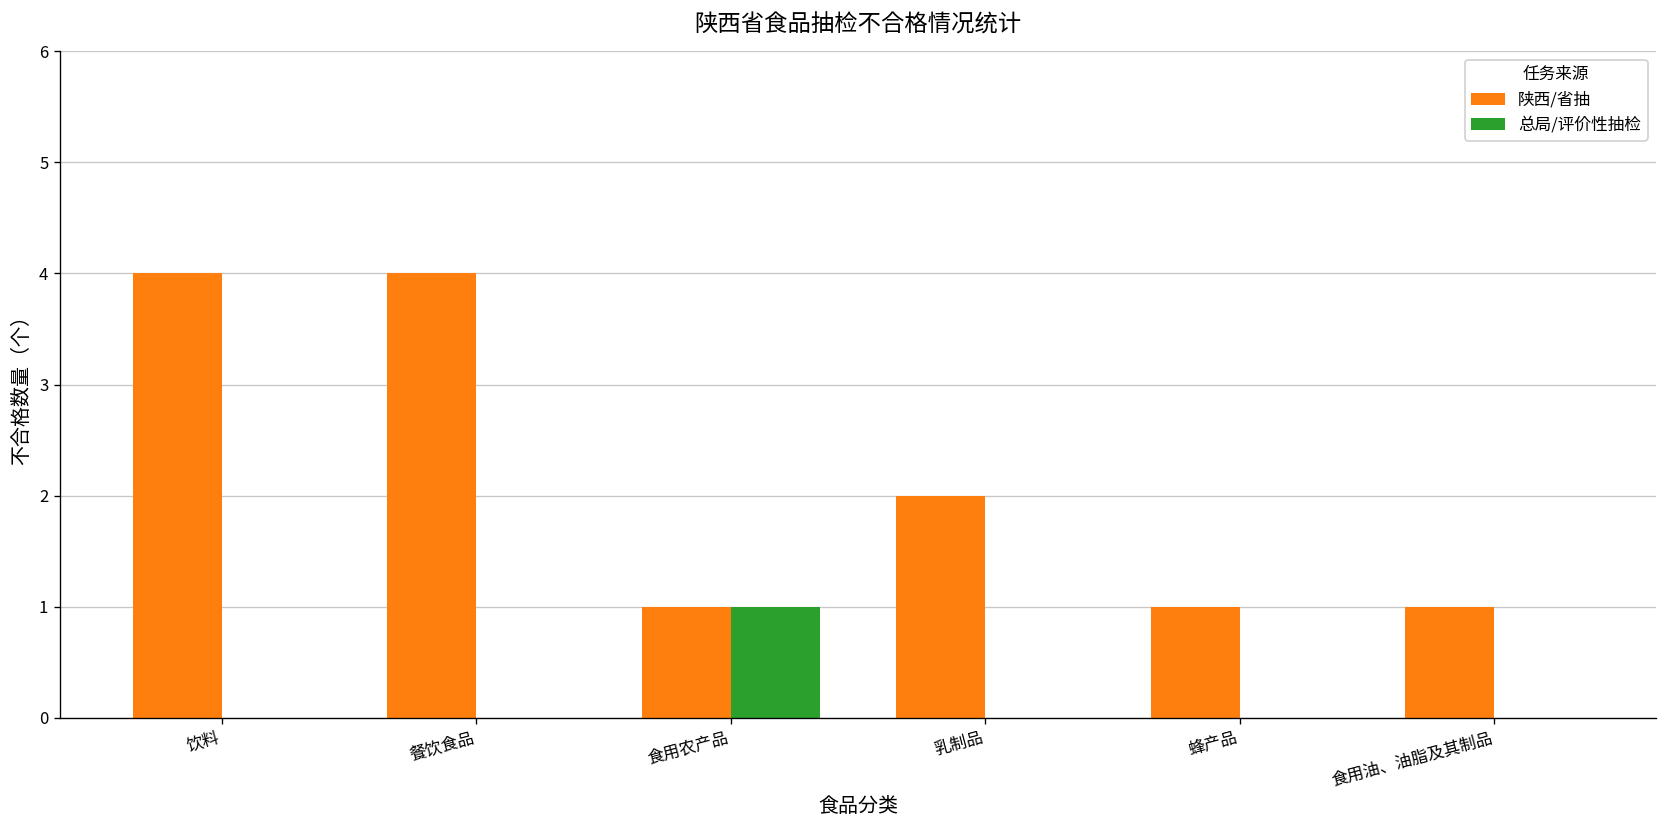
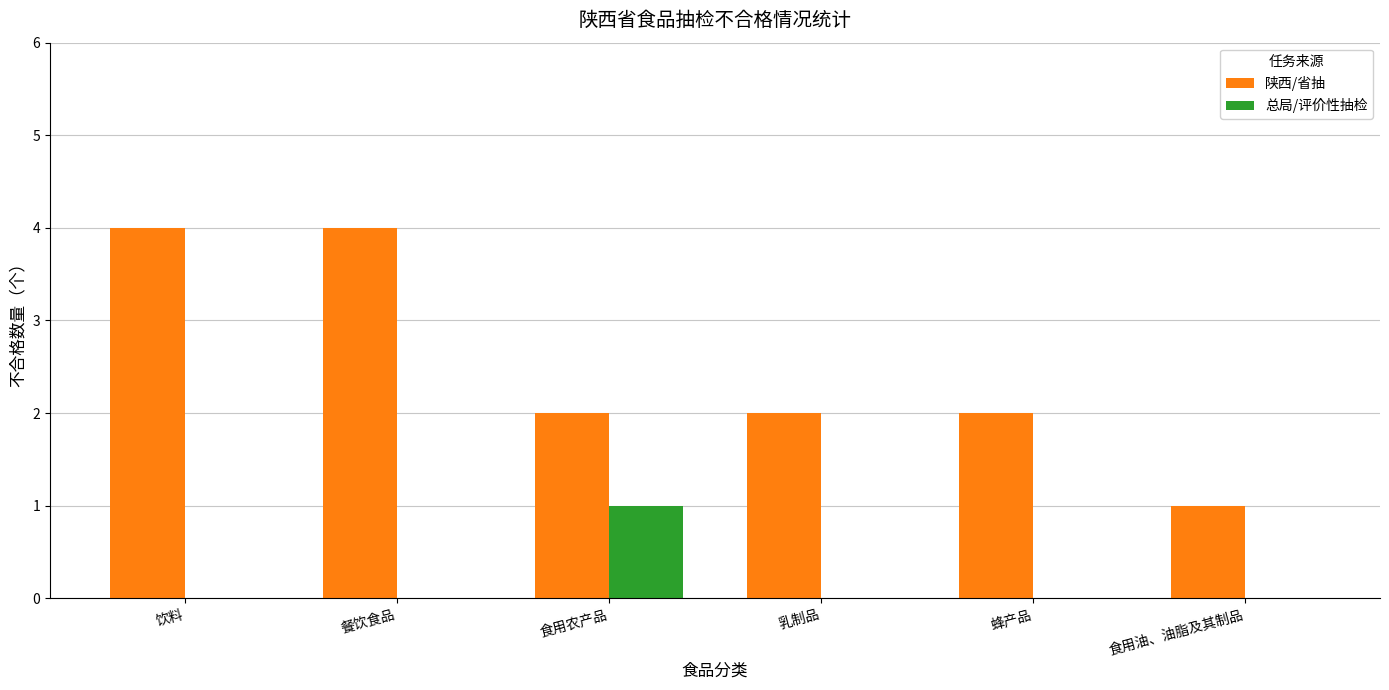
  {
    "陕西/省抽": {
      "饮料": 4,
      "餐饮食品": 4,
-     "食用农产品": 1,
+     "食用农产品": 2,
      "乳制品": 2,
-     "蜂产品": 1,
+     "蜂产品": 2,
      "食用油、油脂及其制品": 1
    },
    "总局/评价性抽检": {
      "饮料": 0,
      "餐饮食品": 0,
      "食用农产品": 1,
      "乳制品": 0,
      "蜂产品": 0,
      "食用油、油脂及其制品": 0
    }
  }
